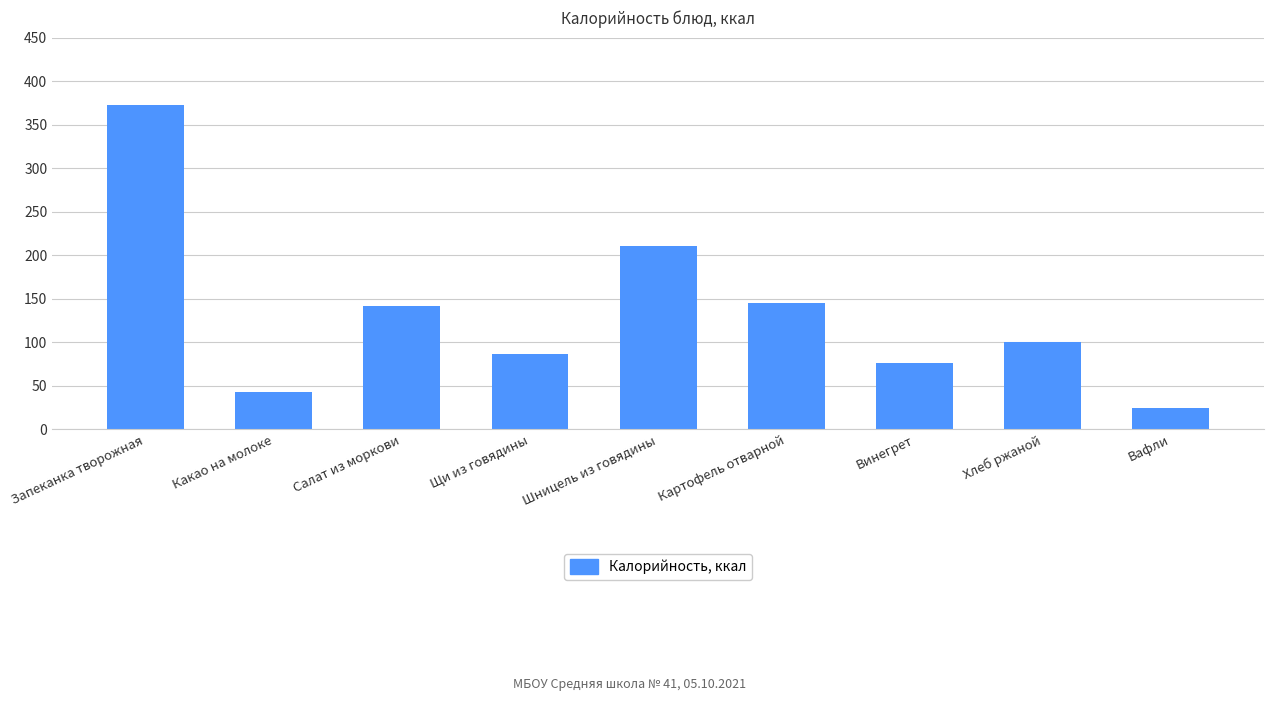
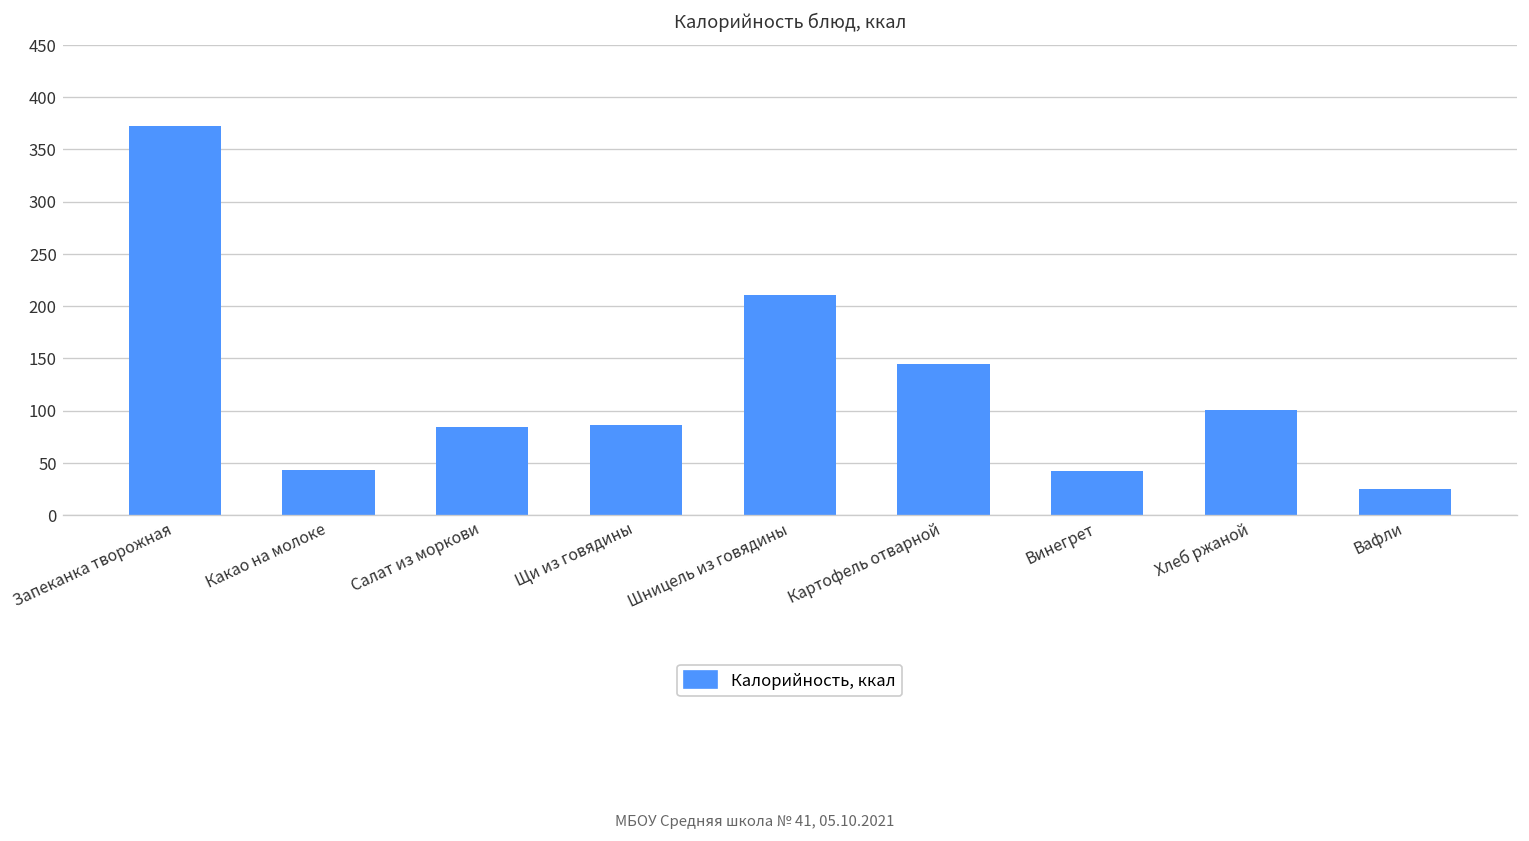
  {
    "Запеканка творожная": 370,
    "Какао на молоке": 40,
-   "Салат из моркови": 140,
+   "Салат из моркови": 80,
    "Щи из говядины": 90,
    "Шницель из говядины": 210,
    "Картофель отварной": 140,
-   "Винегрет": 80,
+   "Винегрет": 40,
    "Хлеб ржаной": 100,
    "Вафли": 20
  }
